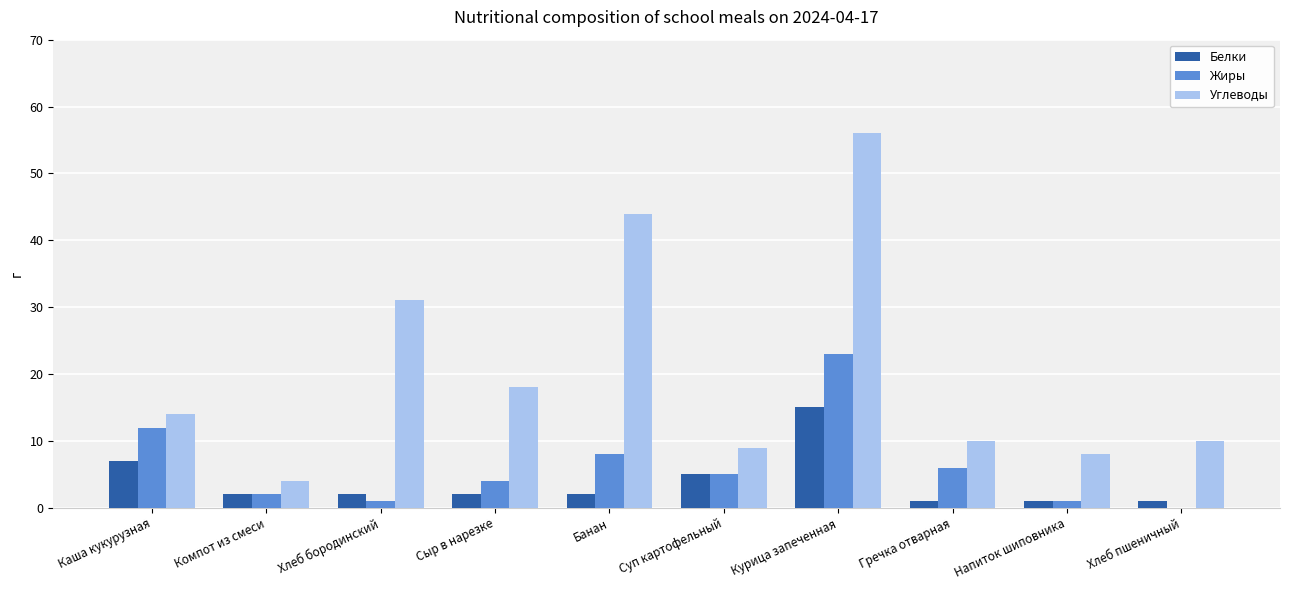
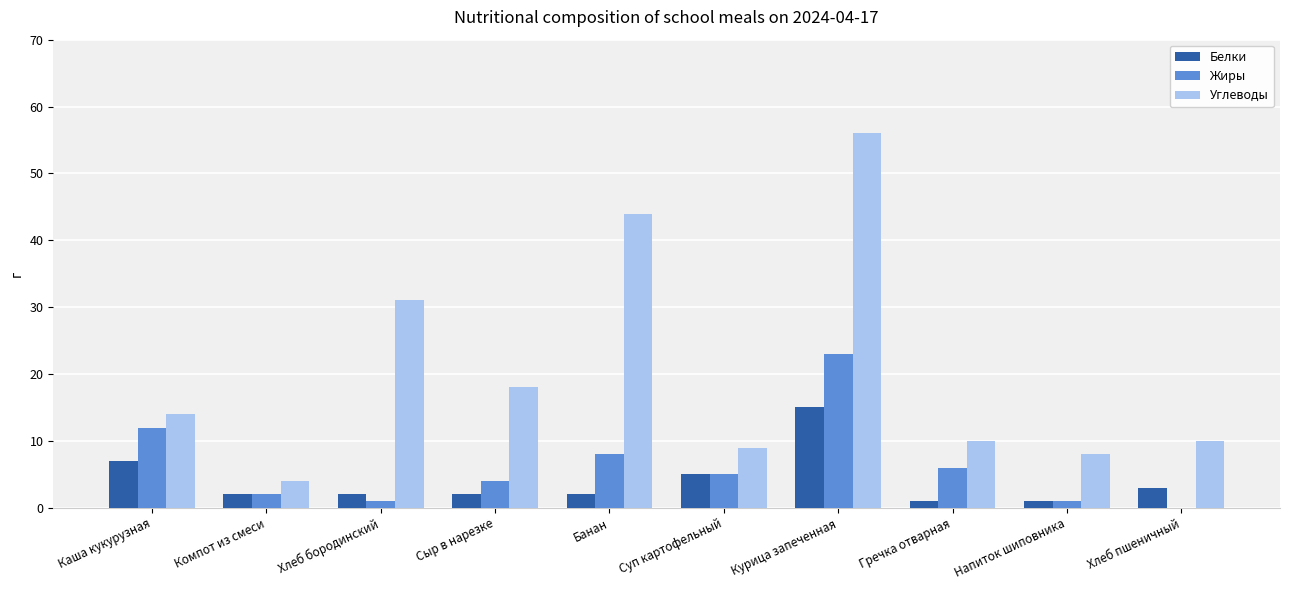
  {
    "Белки": {
      "Каша кукурузная": 7,
      "Компот из смеси": 2,
      "Хлеб бородинский": 2,
      "Сыр в нарезке": 2,
      "Банан": 2,
      "Суп картофельный": 5,
      "Курица запеченная": 15,
      "Гречка отварная": 1,
      "Напиток шиповника": 1,
-     "Хлеб пшеничный": 1
+     "Хлеб пшеничный": 3
    },
    "Жиры": {
      "Каша кукурузная": 12,
      "Компот из смеси": 2,
      "Хлеб бородинский": 1,
      "Сыр в нарезке": 4,
      "Банан": 8,
      "Суп картофельный": 5,
      "Курица запеченная": 23,
      "Гречка отварная": 6,
      "Напиток шиповника": 1,
      "Хлеб пшеничный": 0
    },
    "Углеводы": {
      "Каша кукурузная": 14,
      "Компот из смеси": 4,
      "Хлеб бородинский": 31,
      "Сыр в нарезке": 18,
      "Банан": 44,
      "Суп картофельный": 9,
      "Курица запеченная": 56,
      "Гречка отварная": 10,
      "Напиток шиповника": 8,
      "Хлеб пшеничный": 10
    }
  }
